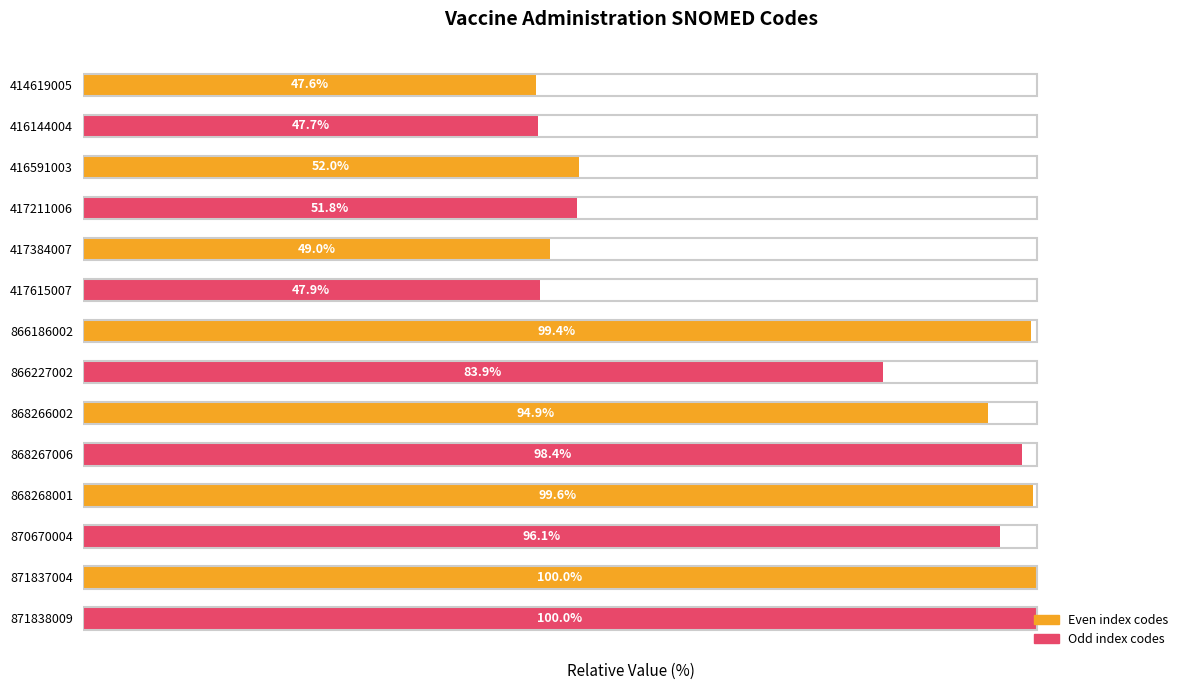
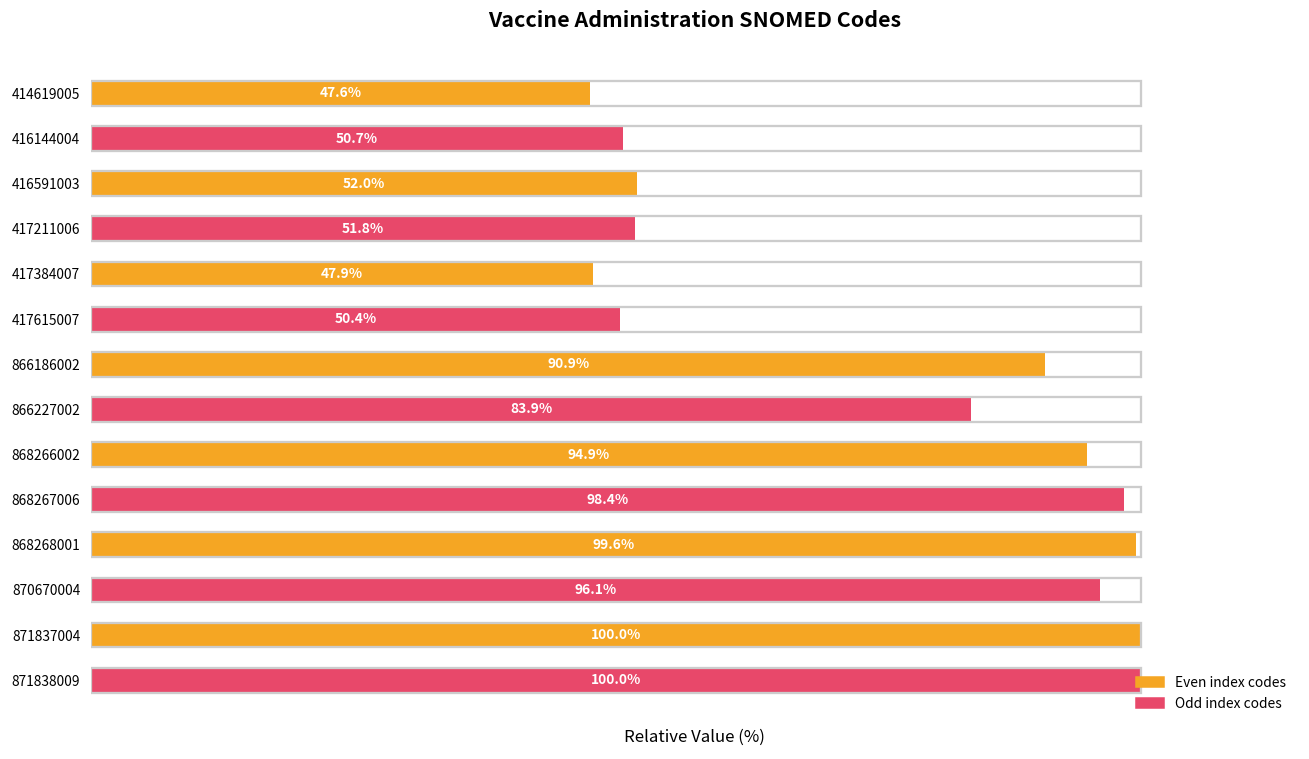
  {
    "414619005": "47.6%",
-   "416144004": "47.7%",
+   "416144004": "50.7%",
    "416591003": "52.0%",
    "417211006": "51.8%",
-   "417384007": "49.0%",
-   "417615007": "47.9%",
-   "866186002": "99.4%",
+   "417384007": "47.9%",
+   "417615007": "50.4%",
+   "866186002": "90.9%",
    "866227002": "83.9%",
    "868266002": "94.9%",
    "868267006": "98.4%",
    "868268001": "99.6%",
    "870670004": "96.1%",
    "871837004": "100.0%",
    "871838009": "100.0%"
  }
